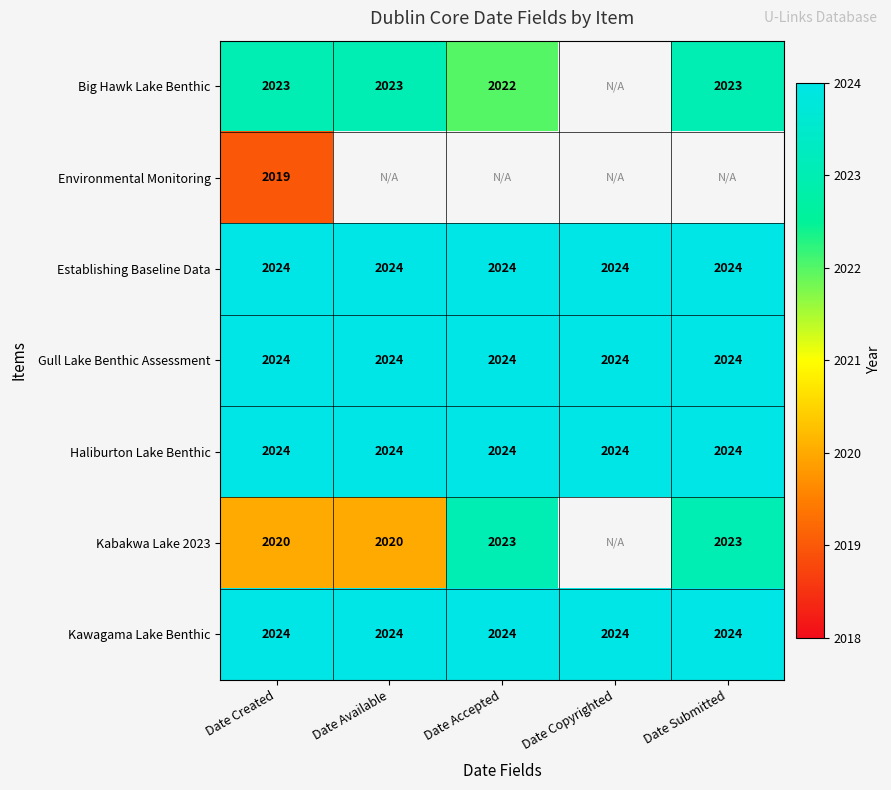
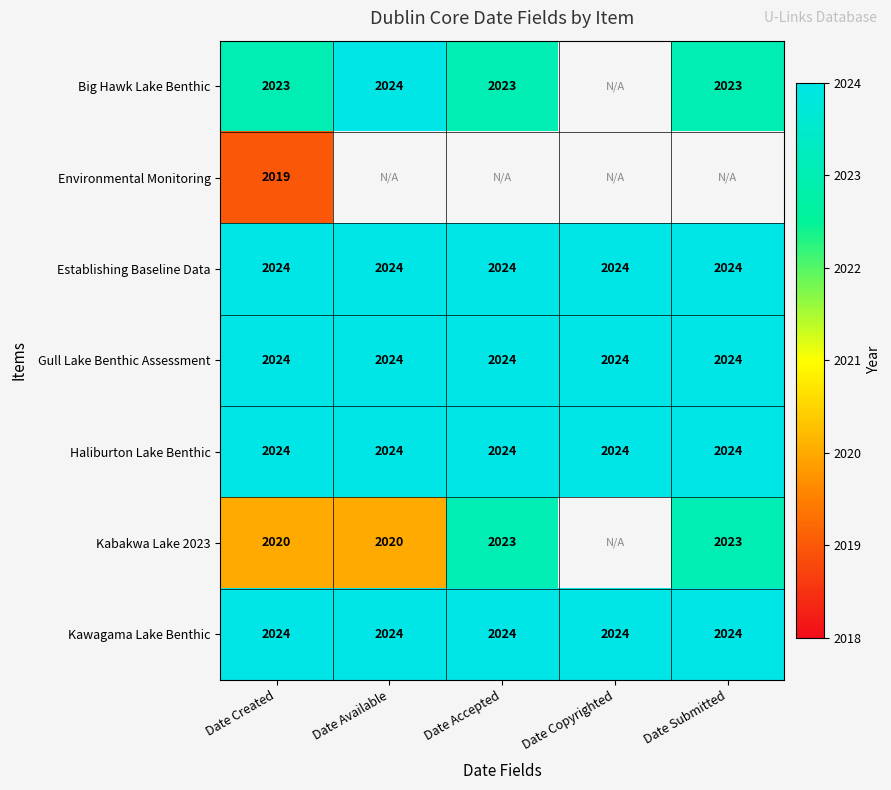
  {
    "Big Hawk Lake Benthic": {
      "Date Created": 2023,
-     "Date Available": 2023,
-     "Date Accepted": 2022,
+     "Date Available": 2024,
+     "Date Accepted": 2023,
      "Date Submitted": 2023
    },
    "Environmental Monitoring": {
      "Date Created": 2019
    },
    "Establishing Baseline Data": {
      "Date Created": 2024,
      "Date Available": 2024,
      "Date Accepted": 2024,
      "Date Copyrighted": 2024,
      "Date Submitted": 2024
    },
    "Gull Lake Benthic Assessment": {
      "Date Created": 2024,
      "Date Available": 2024,
      "Date Accepted": 2024,
      "Date Copyrighted": 2024,
      "Date Submitted": 2024
    },
    "Haliburton Lake Benthic": {
      "Date Created": 2024,
      "Date Available": 2024,
      "Date Accepted": 2024,
      "Date Copyrighted": 2024,
      "Date Submitted": 2024
    },
    "Kabakwa Lake 2023": {
      "Date Created": 2020,
      "Date Available": 2020,
      "Date Accepted": 2023,
      "Date Submitted": 2023
    },
    "Kawagama Lake Benthic": {
      "Date Created": 2024,
      "Date Available": 2024,
      "Date Accepted": 2024,
      "Date Copyrighted": 2024,
      "Date Submitted": 2024
    }
  }
